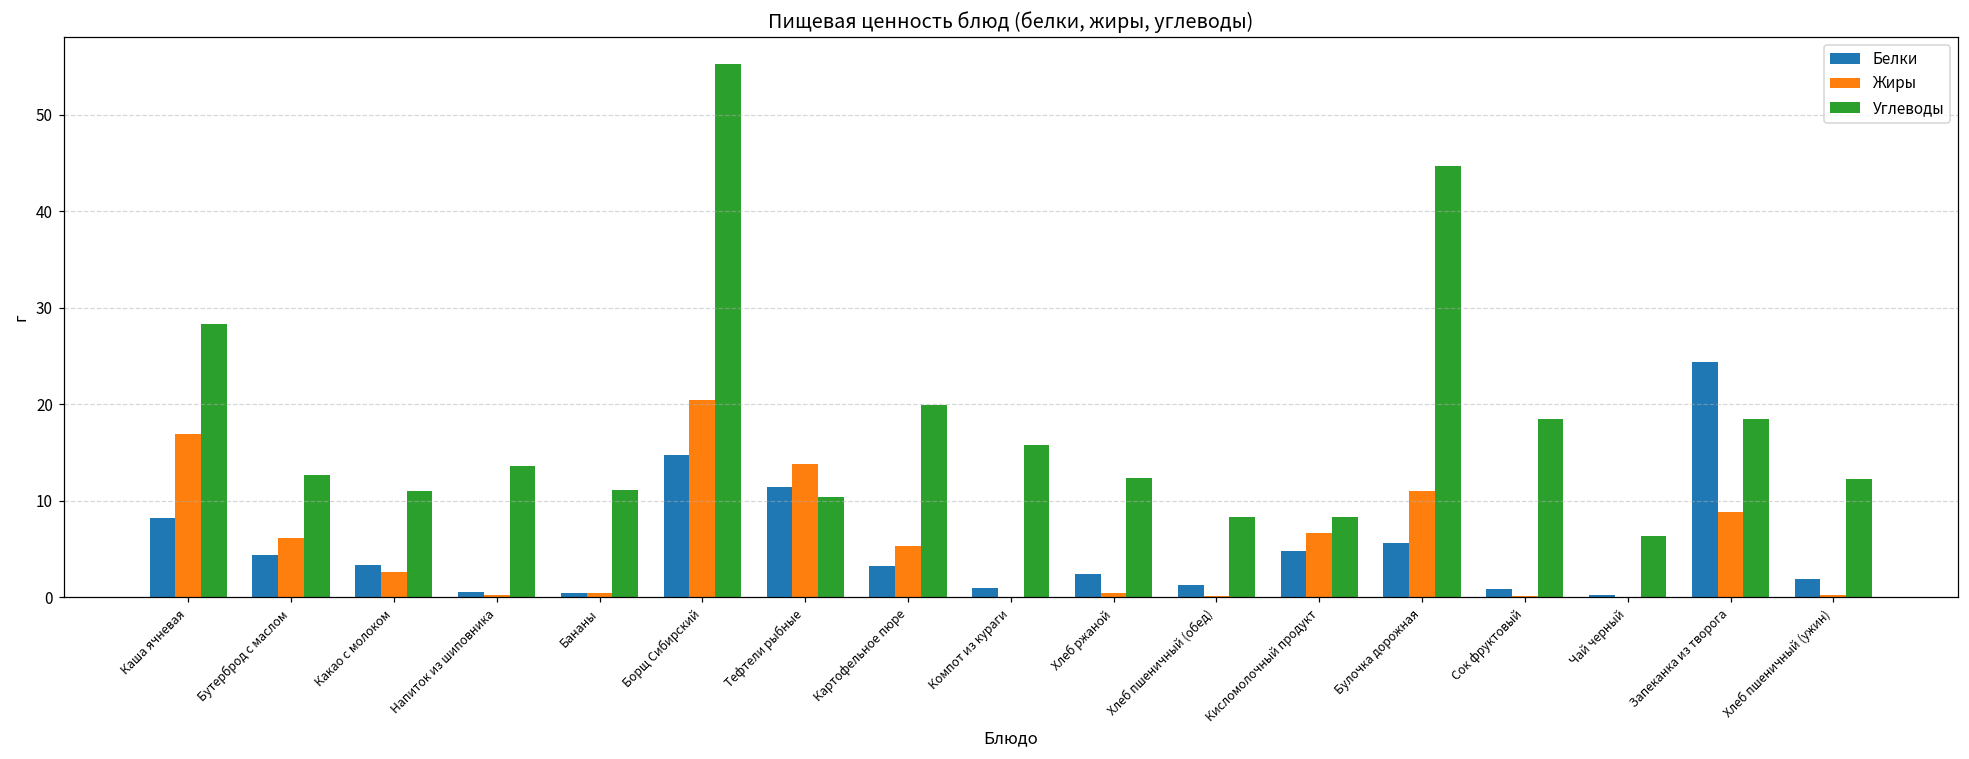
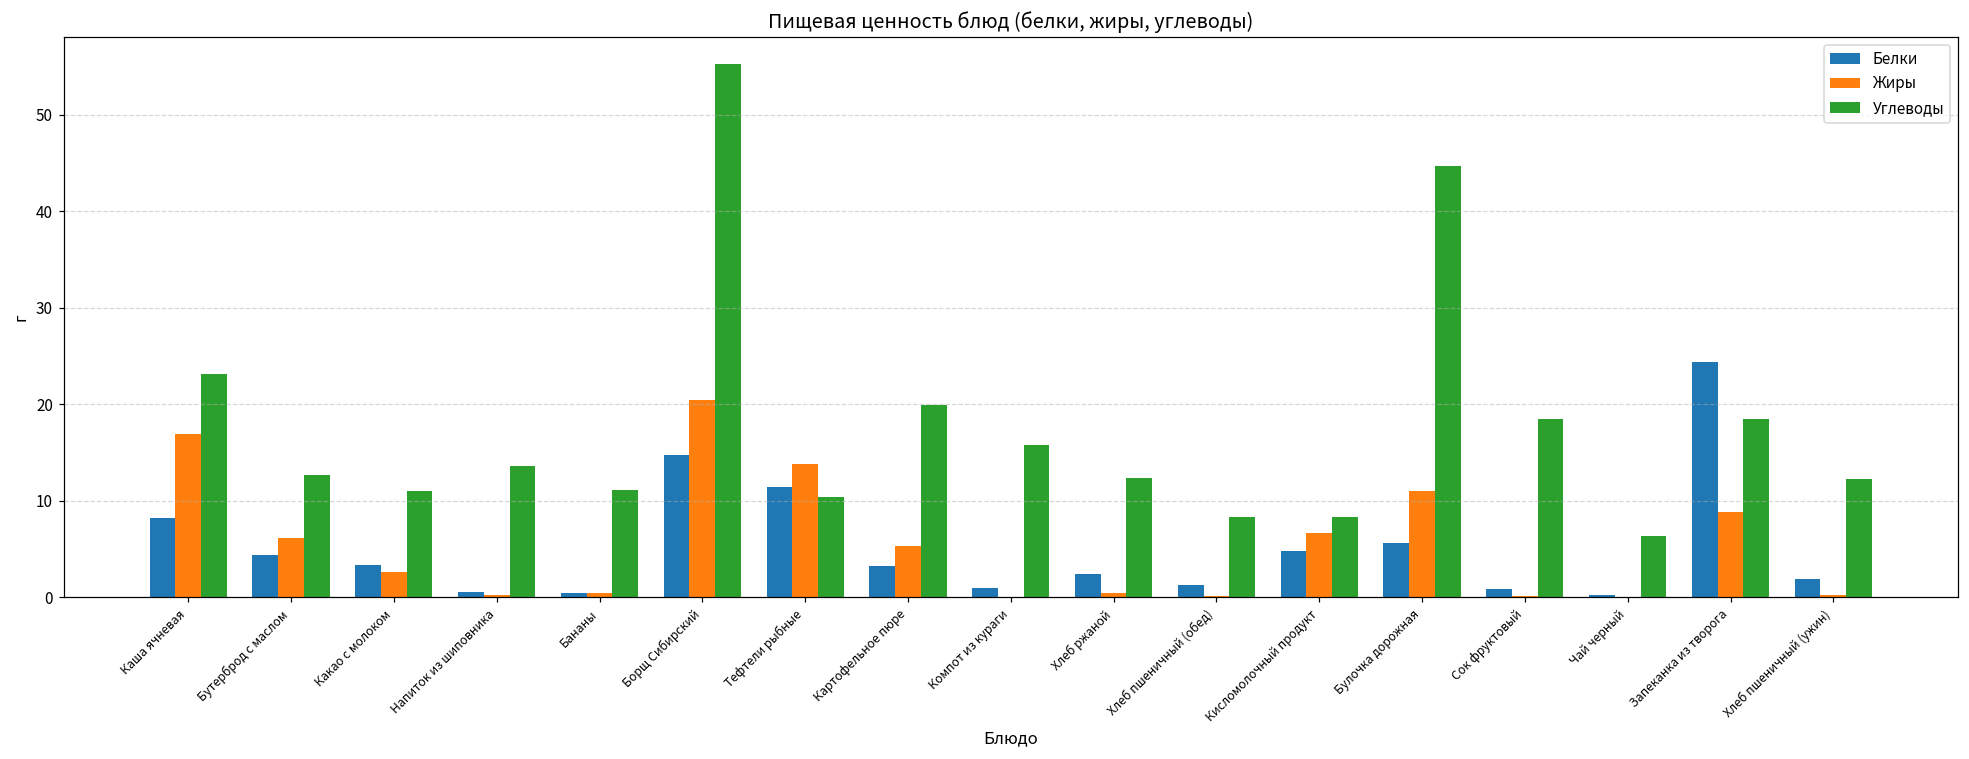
  {
    "Белки": {
      "Каша ячневая": 8,
      "Бутерброд с маслом": 4,
      "Какао с молоком": 3,
      "Напиток из шиповника": 1,
      "Бананы": 0,
      "Борщ Сибирский": 15,
      "Тефтели рыбные": 11,
      "Картофельное пюре": 3,
      "Компот из кураги": 1,
      "Хлеб ржаной": 2,
      "Хлеб пшеничный (обед)": 1,
      "Кисломолочный продукт": 5,
      "Булочка дорожная": 6,
      "Сок фруктовый": 1,
      "Запеканка из творога": 24,
      "Хлеб пшеничный (ужин)": 2
    },
    "Жиры": {
      "Каша ячневая": 17,
      "Бутерброд с маслом": 6,
      "Какао с молоком": 3,
      "Бананы": 0,
      "Борщ Сибирский": 20,
      "Тефтели рыбные": 14,
      "Картофельное пюре": 5,
      "Компот из кураги": 0,
      "Хлеб ржаной": 0,
      "Кисломолочный продукт": 7,
      "Булочка дорожная": 11,
      "Чай черный": 0,
      "Запеканка из творога": 9
    },
    "Углеводы": {
-     "Каша ячневая": 28,
+     "Каша ячневая": 23,
      "Бутерброд с маслом": 13,
      "Какао с молоком": 11,
      "Напиток из шиповника": 14,
      "Бананы": 11,
      "Борщ Сибирский": 55,
      "Тефтели рыбные": 10,
      "Картофельное пюре": 20,
      "Компот из кураги": 16,
      "Хлеб ржаной": 12,
      "Хлеб пшеничный (обед)": 8,
      "Кисломолочный продукт": 8,
      "Булочка дорожная": 45,
      "Сок фруктовый": 18,
      "Чай черный": 6,
      "Запеканка из творога": 18,
      "Хлеб пшеничный (ужин)": 12
    }
  }
